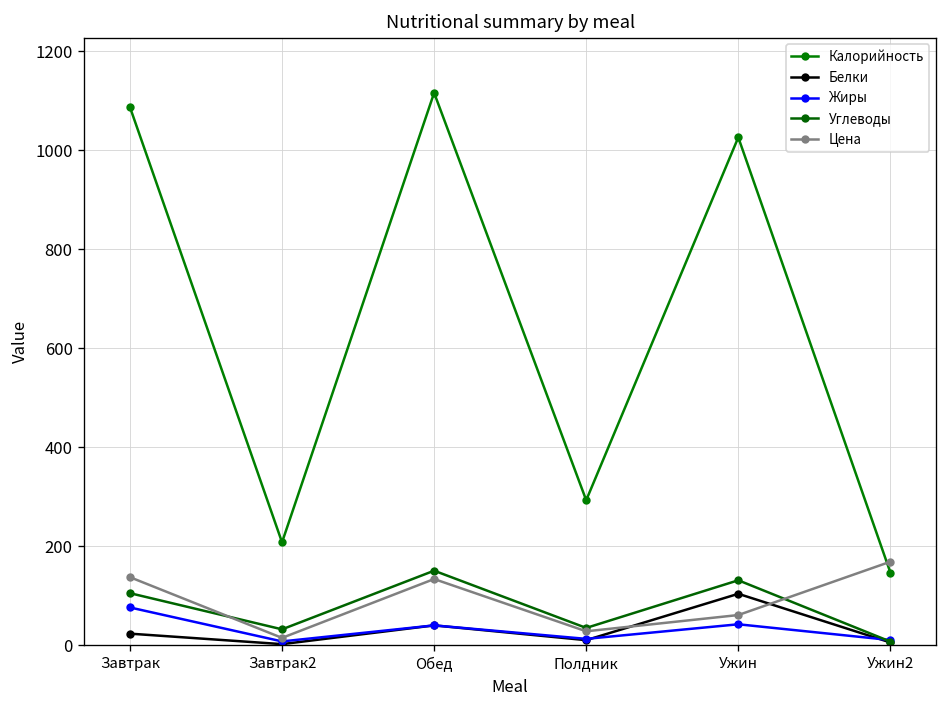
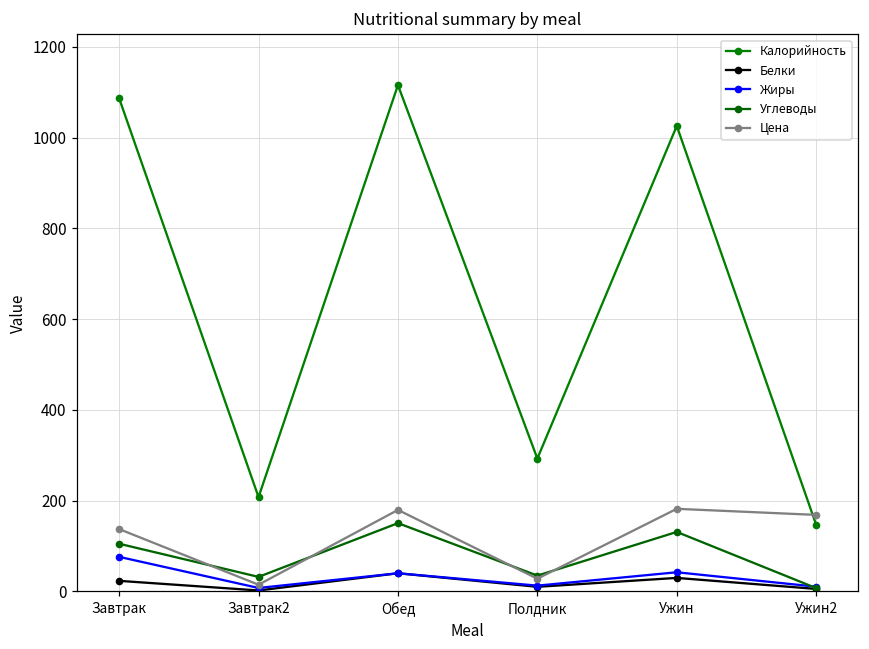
  {
    "Белки": {
      "Завтрак": 20,
-     "Ужин": 100
+     "Ужин": 30
    },
    "Жиры": {
      "Завтрак": 80,
      "Ужин": 40
    },
    "Цена": {
      "Завтрак": 140,
      "Завтрак2": 10,
-     "Обед": 130,
+     "Обед": 180,
      "Полдник": 30,
-     "Ужин": 60,
+     "Ужин": 180,
      "Ужин2": 170
    }
  }
